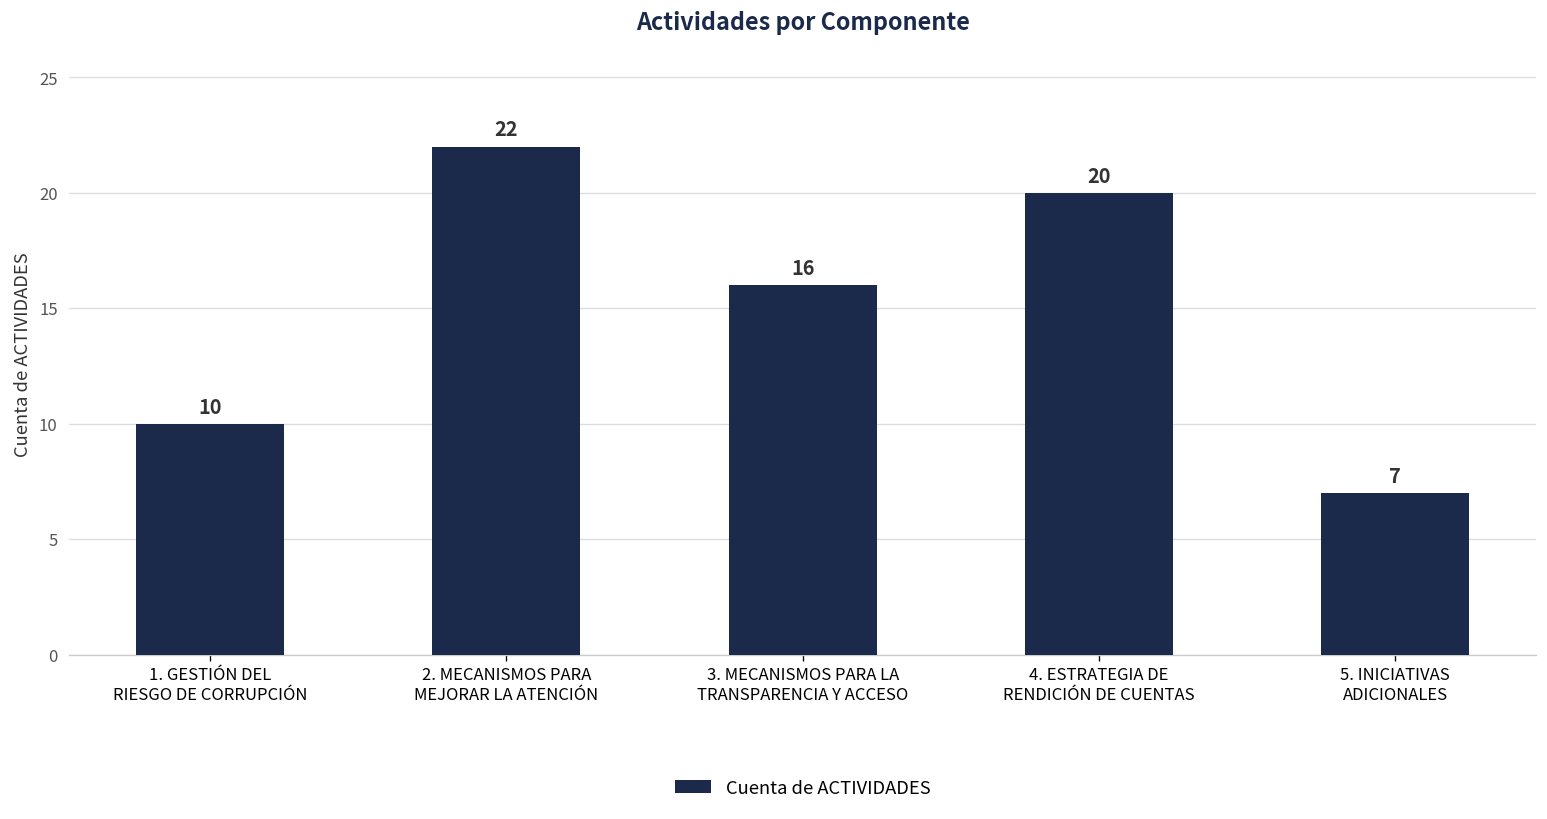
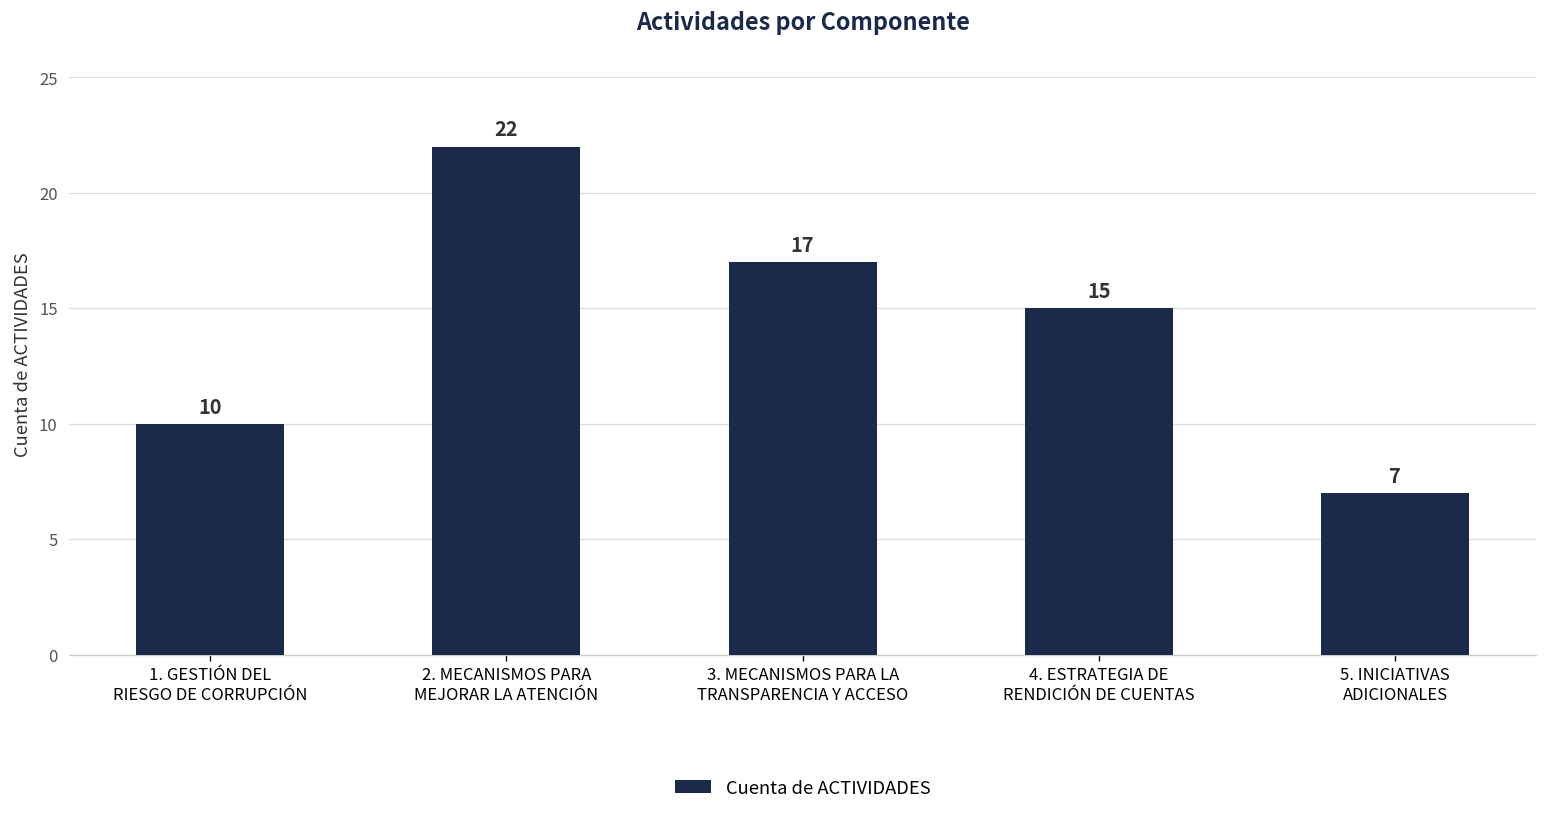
  {
    "1. GESTIÓN DEL RIESGO DE CORRUPCIÓN": 10,
    "2. MECANISMOS PARA MEJORAR LA ATENCIÓN": 22,
-   "3. MECANISMOS PARA LA TRANSPARENCIA Y ACCESO": 16,
-   "4. ESTRATEGIA DE RENDICIÓN DE CUENTAS": 20,
+   "3. MECANISMOS PARA LA TRANSPARENCIA Y ACCESO": 17,
+   "4. ESTRATEGIA DE RENDICIÓN DE CUENTAS": 15,
    "5. INICIATIVAS ADICIONALES": 7
  }
